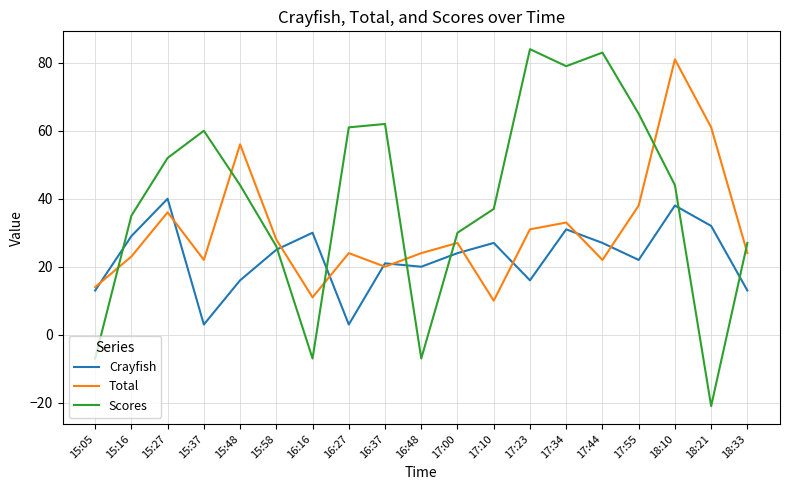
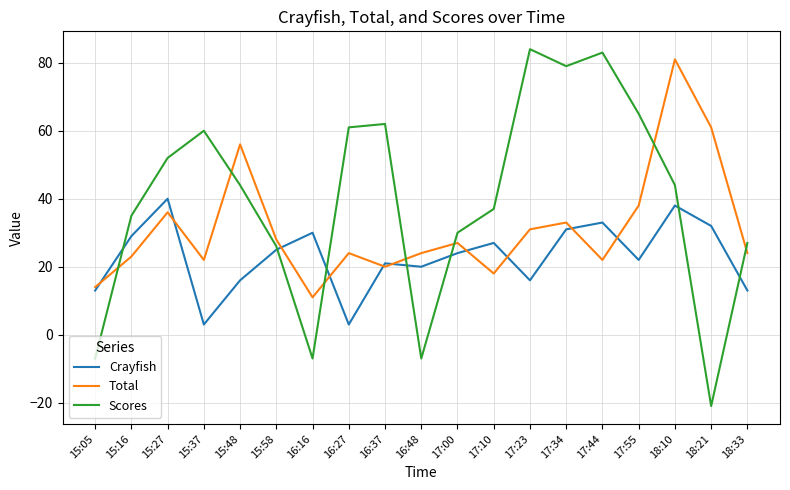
  {
    "Crayfish": {
      "15:05": 13,
      "15:16": 29,
      "15:27": 40,
      "15:37": 3,
      "15:48": 16,
      "15:58": 25,
      "16:16": 30,
      "16:27": 3,
      "16:37": 21,
      "16:48": 20,
      "17:00": 24,
      "17:10": 27,
      "17:23": 16,
      "17:34": 31,
-     "17:44": 27,
+     "17:44": 33,
      "17:55": 22,
      "18:10": 38,
      "18:21": 32,
      "18:33": 13
    },
    "Total": {
      "15:05": 14,
      "15:16": 23,
      "15:27": 36,
      "15:37": 22,
      "15:48": 56,
      "15:58": 28,
      "16:16": 11,
      "16:27": 24,
      "16:37": 20,
      "16:48": 24,
      "17:00": 27,
-     "17:10": 10,
+     "17:10": 18,
      "17:23": 31,
      "17:34": 33,
      "17:44": 22,
      "17:55": 38,
      "18:10": 81,
      "18:21": 61,
      "18:33": 24
    },
    "Scores": {
      "15:16": 35,
      "15:27": 52,
      "15:37": 60,
      "15:48": 44,
      "15:58": 26,
      "16:16": -7,
      "16:27": 61,
      "16:37": 62,
      "16:48": -7,
      "17:00": 30,
      "17:10": 37,
      "17:23": 84,
      "17:34": 79,
      "17:44": 83,
      "17:55": 65,
      "18:10": 44,
      "18:21": -21,
      "18:33": 27
    }
  }
